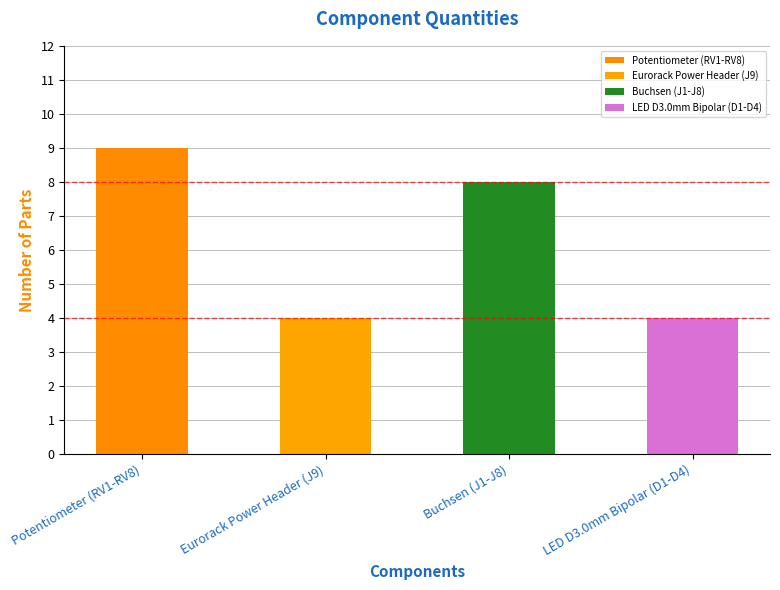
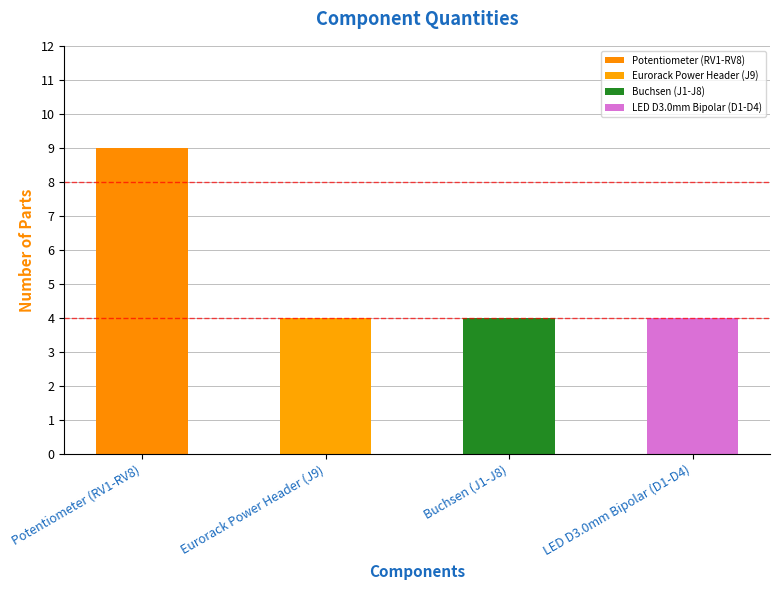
  {
    "Potentiometer (RV1-RV8)": 9,
    "Eurorack Power Header (J9)": 4,
-   "Buchsen (J1-J8)": 8,
+   "Buchsen (J1-J8)": 4,
    "LED D3.0mm Bipolar (D1-D4)": 4
  }
